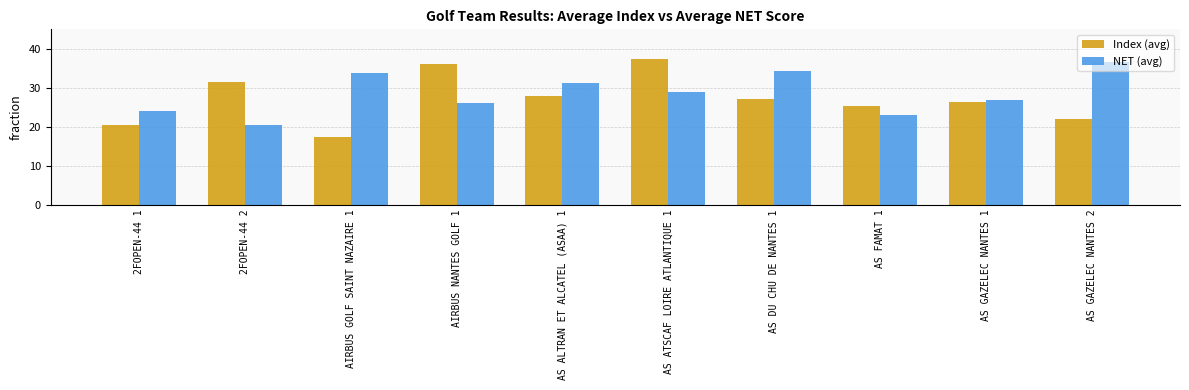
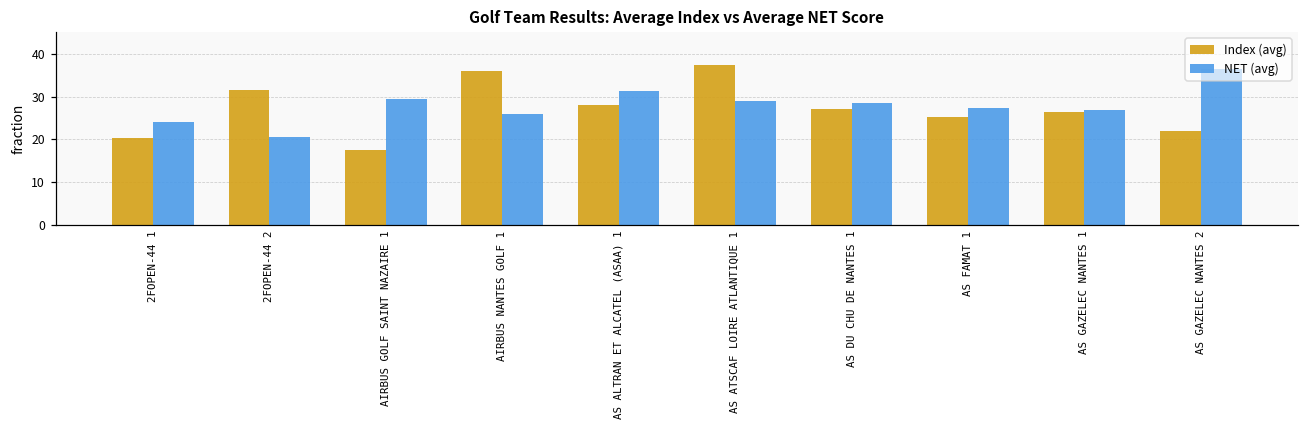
  {
    "Index (avg)": {
      "2FOPEN-44 1": 20,
      "2FOPEN-44 2": 32,
      "AIRBUS GOLF SAINT NAZAIRE 1": 18,
      "AIRBUS NANTES GOLF 1": 36,
      "AS ALTRAN ET ALCATEL (ASAA) 1": 28,
      "AS ATSCAF LOIRE ATLANTIQUE 1": 37,
      "AS DU CHU DE NANTES 1": 27,
      "AS FAMAT 1": 25,
      "AS GAZELEC NANTES 1": 26,
      "AS GAZELEC NANTES 2": 22
    },
    "NET (avg)": {
      "2FOPEN-44 1": 24,
      "2FOPEN-44 2": 21,
-     "AIRBUS GOLF SAINT NAZAIRE 1": 34,
+     "AIRBUS GOLF SAINT NAZAIRE 1": 29,
      "AIRBUS NANTES GOLF 1": 26,
      "AS ALTRAN ET ALCATEL (ASAA) 1": 31,
      "AS ATSCAF LOIRE ATLANTIQUE 1": 29,
-     "AS DU CHU DE NANTES 1": 34,
-     "AS FAMAT 1": 23,
+     "AS DU CHU DE NANTES 1": 29,
+     "AS FAMAT 1": 27,
      "AS GAZELEC NANTES 1": 27
    }
  }
